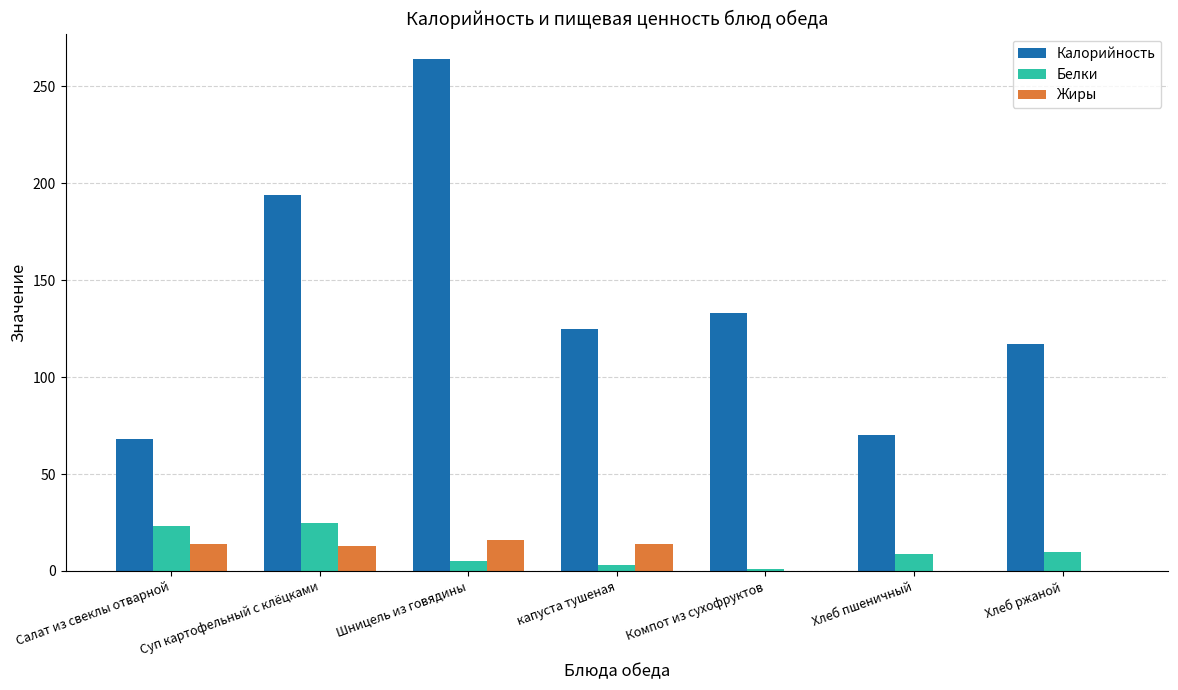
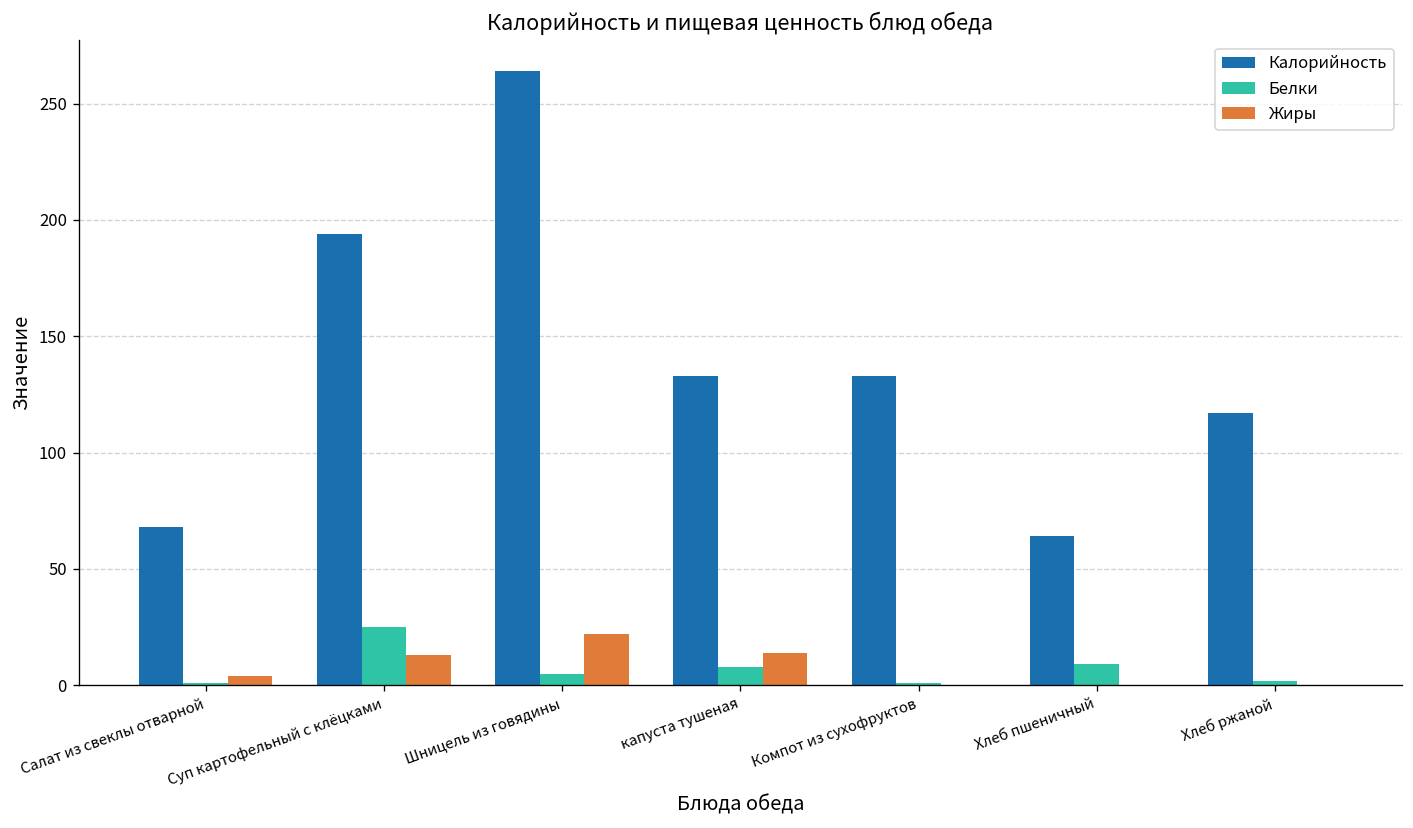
  {
    "Калорийность": {
      "Салат из свеклы отварной": 68,
      "Суп картофельный с клёцками": 194,
      "Шницель из говядины": 264,
-     "капуста тушеная": 125,
+     "капуста тушеная": 133,
      "Компот из сухофруктов": 133,
-     "Хлеб пшеничный": 70,
+     "Хлеб пшеничный": 64,
      "Хлеб ржаной": 117
    },
    "Белки": {
-     "Салат из свеклы отварной": 23,
+     "Салат из свеклы отварной": 1,
      "Суп картофельный с клёцками": 25,
      "Шницель из говядины": 5,
-     "капуста тушеная": 3,
+     "капуста тушеная": 8,
      "Хлеб пшеничный": 9,
-     "Хлеб ржаной": 10
+     "Хлеб ржаной": 2
    },
    "Жиры": {
-     "Салат из свеклы отварной": 14,
+     "Салат из свеклы отварной": 4,
      "Суп картофельный с клёцками": 13,
-     "Шницель из говядины": 16,
+     "Шницель из говядины": 22,
      "капуста тушеная": 14,
      "Компот из сухофруктов": 0,
      "Хлеб пшеничный": 0,
      "Хлеб ржаной": 0
    }
  }
